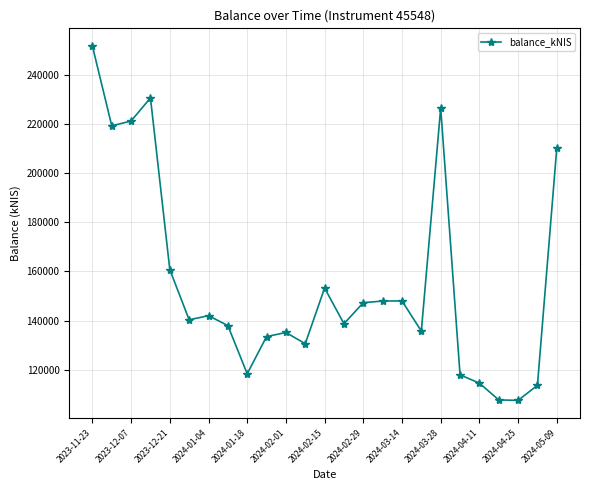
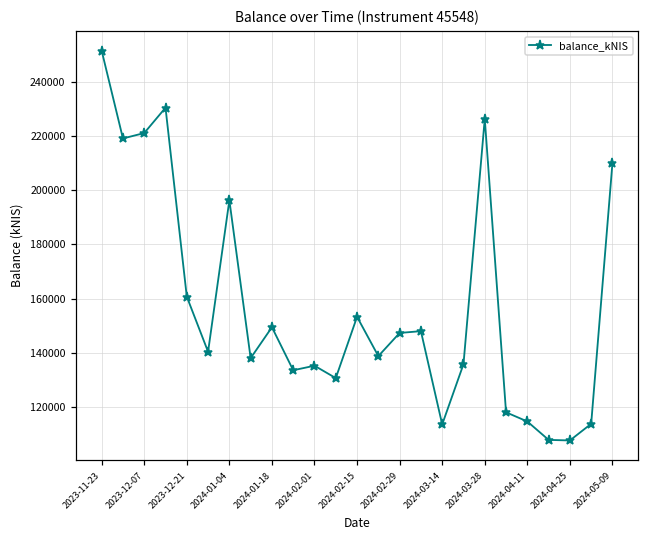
  {
    "2023-11-23": 252000,
    "2023-12-07": 221000,
    "2023-12-21": 161000,
-   "2024-01-04": 142000,
-   "2024-01-18": 118000,
+   "2024-01-04": 196000,
+   "2024-01-18": 149000,
    "2024-02-01": 135000,
    "2024-02-15": 153000,
    "2024-02-29": 147000,
-   "2024-03-14": 148000,
+   "2024-03-14": 113000,
    "2024-03-28": 226000,
    "2024-04-11": 115000,
    "2024-04-25": 108000,
    "2024-05-09": 210000
  }
